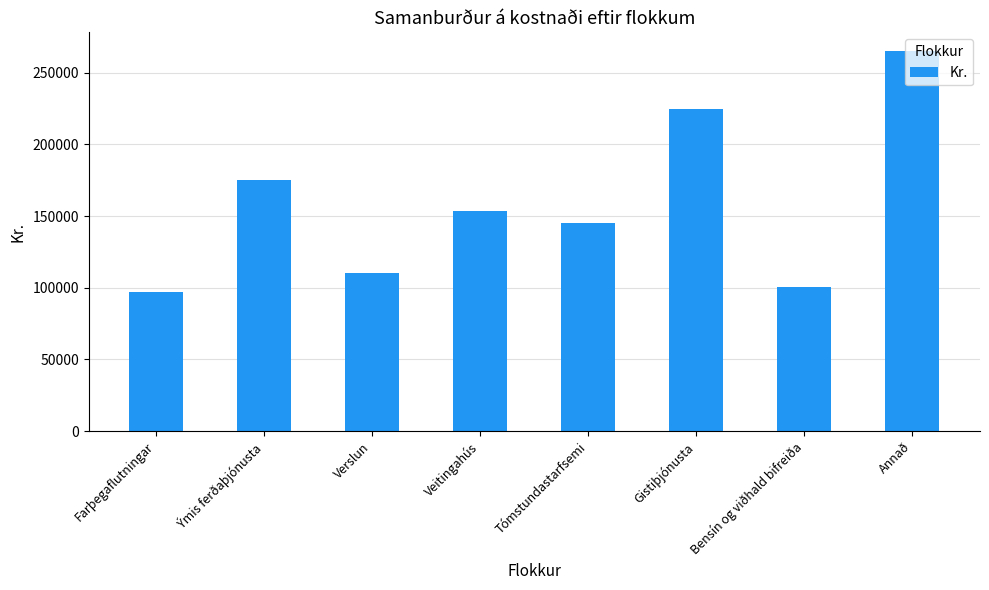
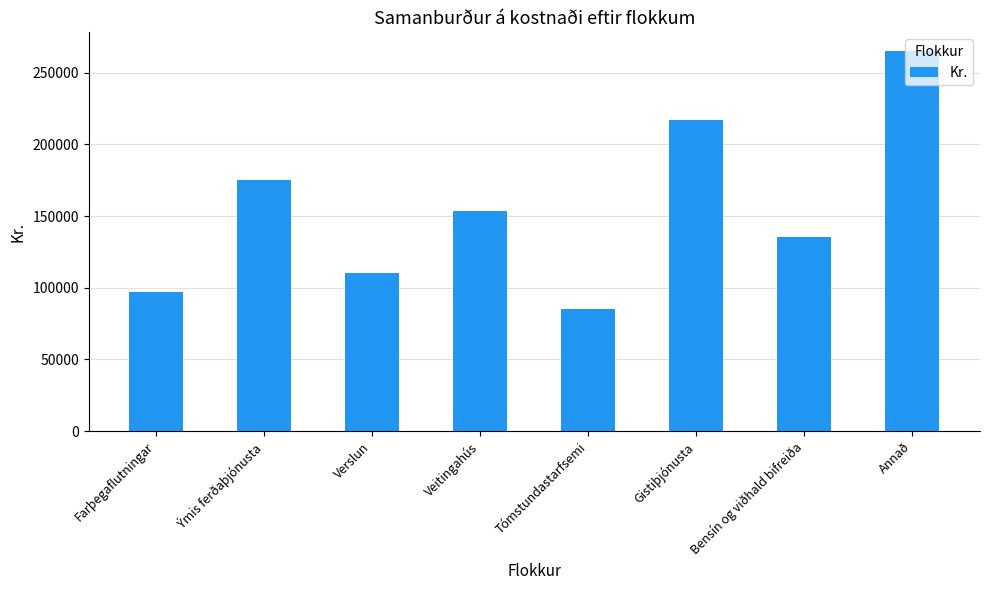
  {
    "Farþegaflutningar": 97000,
    "Ýmis ferðaþjónusta": 175000,
    "Verslun": 110000,
    "Veitingahús": 153000,
-   "Tómstundastarfsemi": 145000,
-   "Gistiþjónusta": 225000,
-   "Bensín og viðhald bifreiða": 100000
+   "Tómstundastarfsemi": 85000,
+   "Gistiþjónusta": 217000,
+   "Bensín og viðhald bifreiða": 136000
  }
